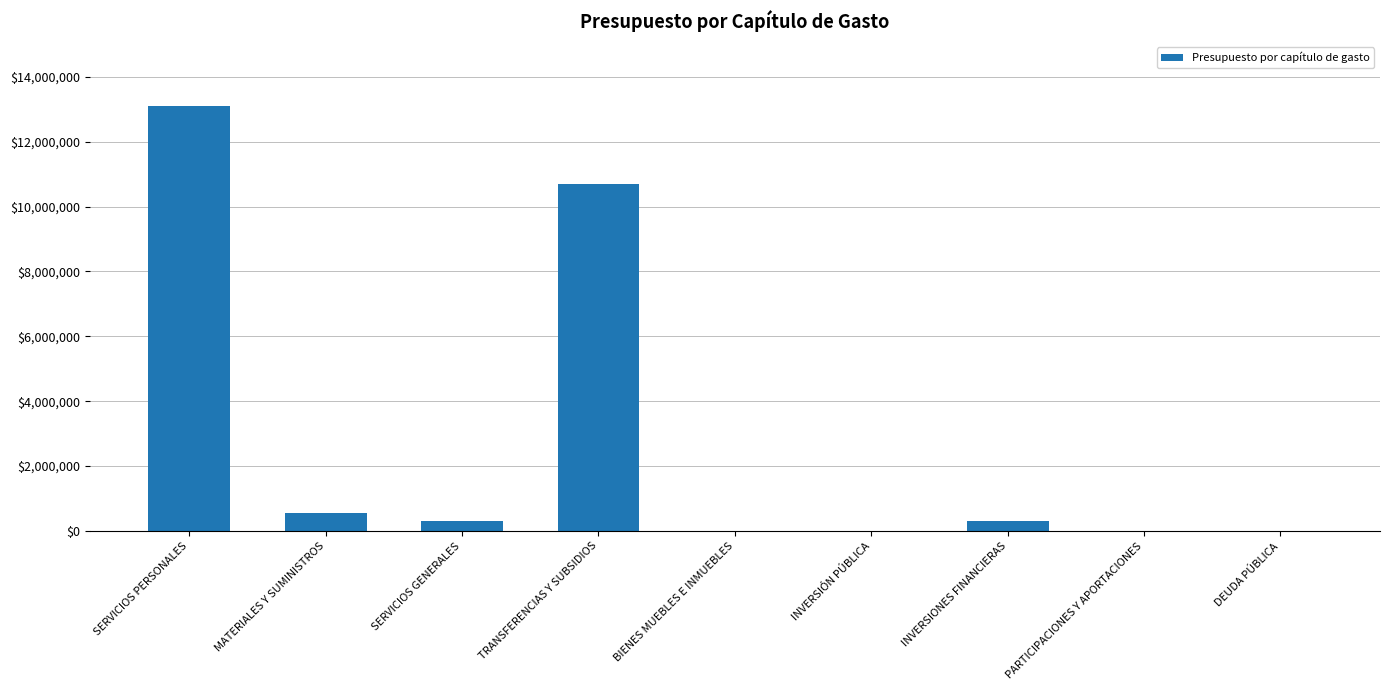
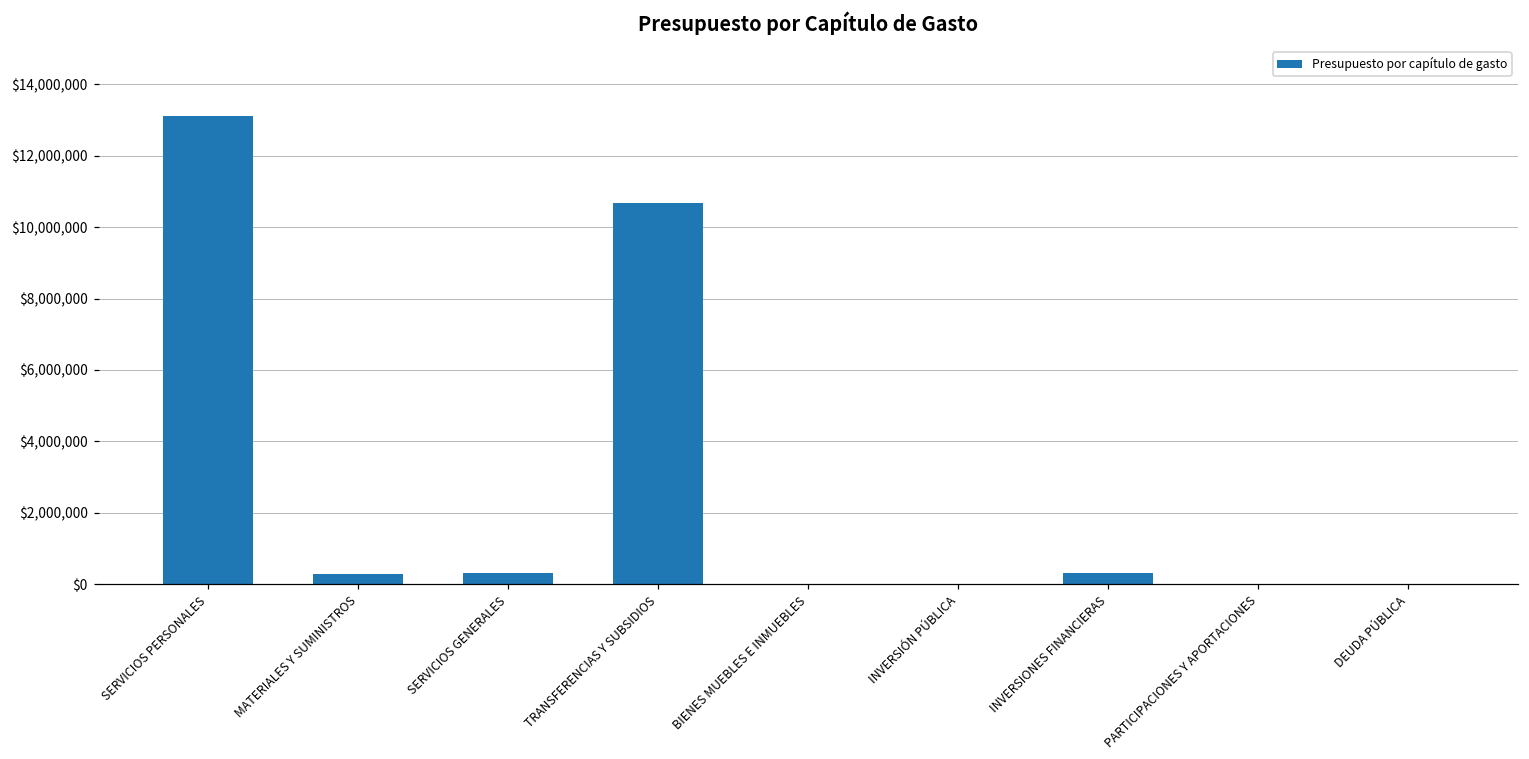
  {
    "SERVICIOS PERSONALES": "$13,100,000",
-   "MATERIALES Y SUMINISTROS": "$600,000",
+   "MATERIALES Y SUMINISTROS": "$300,000",
    "SERVICIOS GENERALES": "$300,000",
    "TRANSFERENCIAS Y SUBSIDIOS": "$10,700,000",
    "BIENES MUEBLES E INMUEBLES": "$0",
    "INVERSIÓN PÚBLICA": "$0",
    "INVERSIONES FINANCIERAS": "$300,000",
    "PARTICIPACIONES Y APORTACIONES": "$0",
    "DEUDA PÚBLICA": "$0"
  }
